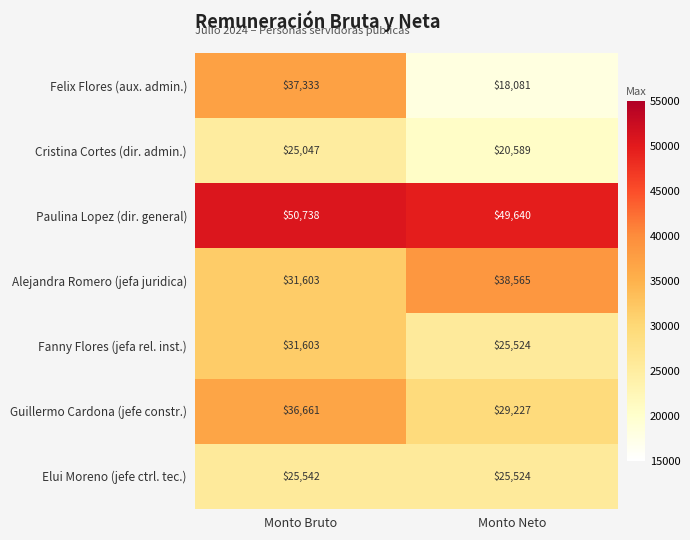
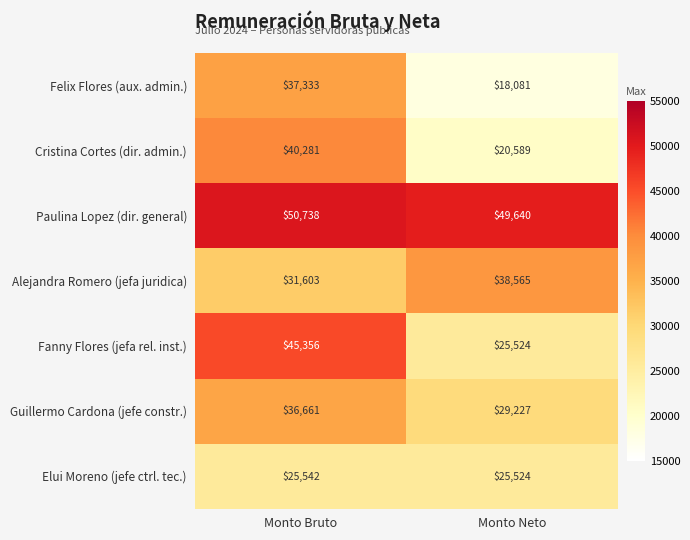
  {
    "Felix Flores (aux. admin.)": {
      "Monto Bruto": "$37,333",
      "Monto Neto": "$18,081"
    },
    "Cristina Cortes (dir. admin.)": {
-     "Monto Bruto": "$25,047",
+     "Monto Bruto": "$40,281",
      "Monto Neto": "$20,589"
    },
    "Paulina Lopez (dir. general)": {
      "Monto Bruto": "$50,738",
      "Monto Neto": "$49,640"
    },
    "Alejandra Romero (jefa juridica)": {
      "Monto Bruto": "$31,603",
      "Monto Neto": "$38,565"
    },
    "Fanny Flores (jefa rel. inst.)": {
-     "Monto Bruto": "$31,603",
+     "Monto Bruto": "$45,356",
      "Monto Neto": "$25,524"
    },
    "Guillermo Cardona (jefe constr.)": {
      "Monto Bruto": "$36,661",
      "Monto Neto": "$29,227"
    },
    "Elui Moreno (jefe ctrl. tec.)": {
      "Monto Bruto": "$25,542",
      "Monto Neto": "$25,524"
    }
  }
